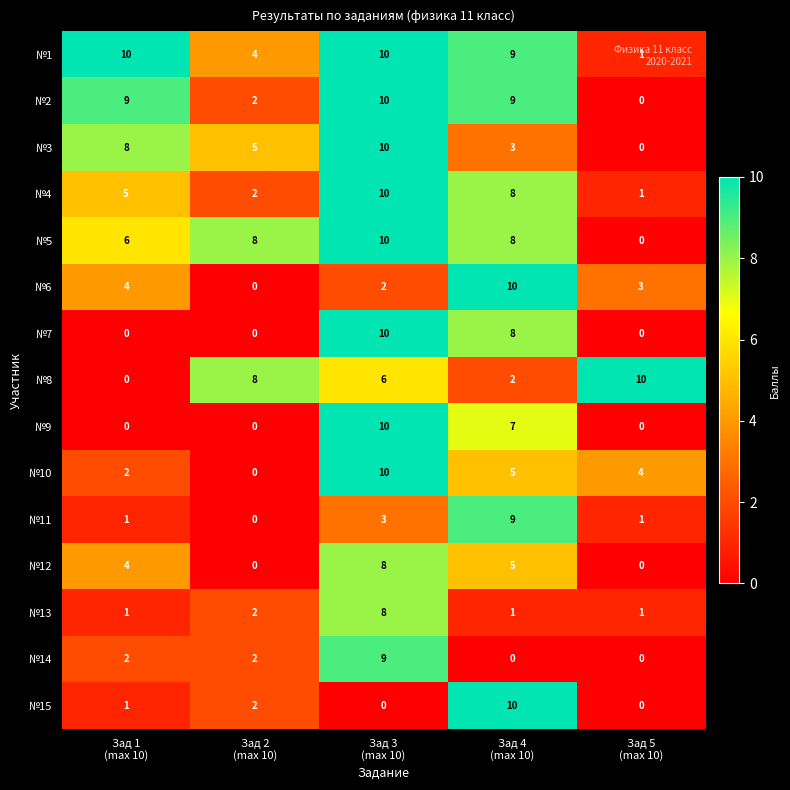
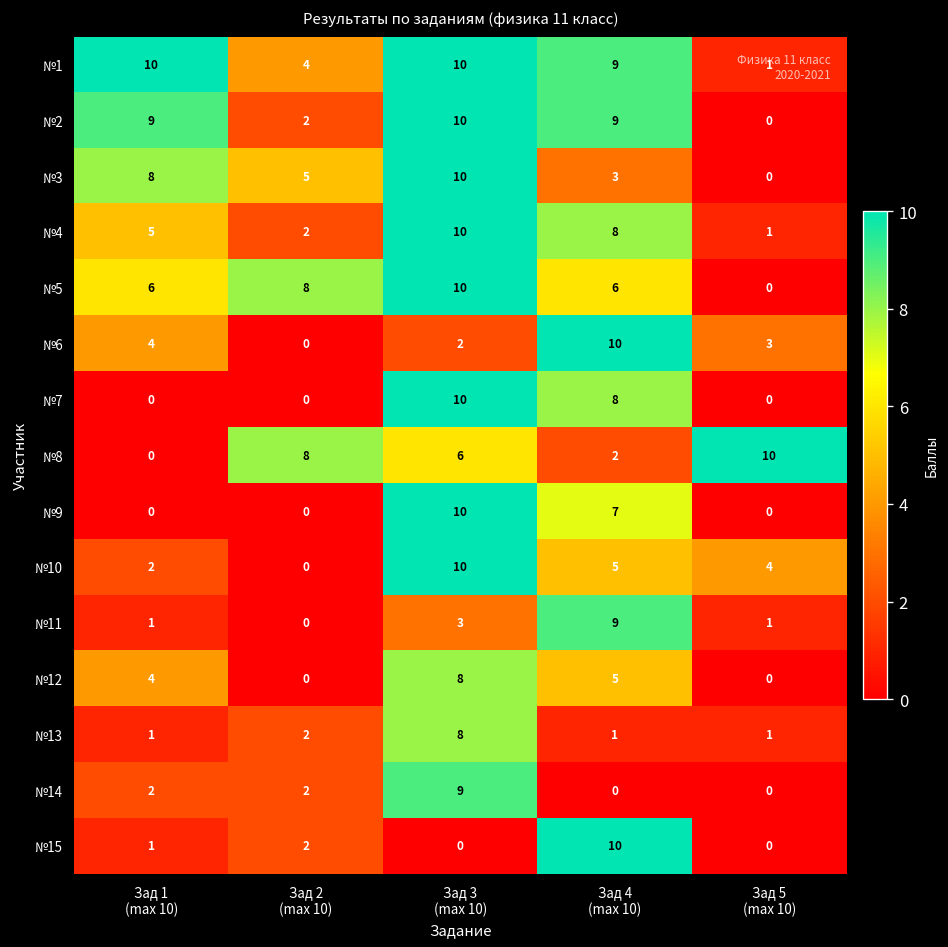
  {
    "№1": {
      "Зад 1 (max 10)": 10,
      "Зад 2 (max 10)": 4,
      "Зад 3 (max 10)": 10,
      "Зад 4 (max 10)": 9
    },
    "№2": {
      "Зад 1 (max 10)": 9,
      "Зад 2 (max 10)": 2,
      "Зад 3 (max 10)": 10,
      "Зад 4 (max 10)": 9,
      "Зад 5 (max 10)": 0
    },
    "№3": {
      "Зад 1 (max 10)": 8,
      "Зад 2 (max 10)": 5,
      "Зад 3 (max 10)": 10,
      "Зад 4 (max 10)": 3,
      "Зад 5 (max 10)": 0
    },
    "№4": {
      "Зад 1 (max 10)": 5,
      "Зад 2 (max 10)": 2,
      "Зад 3 (max 10)": 10,
      "Зад 4 (max 10)": 8,
      "Зад 5 (max 10)": 1
    },
    "№5": {
      "Зад 1 (max 10)": 6,
      "Зад 2 (max 10)": 8,
      "Зад 3 (max 10)": 10,
-     "Зад 4 (max 10)": 8,
+     "Зад 4 (max 10)": 6,
      "Зад 5 (max 10)": 0
    },
    "№6": {
      "Зад 1 (max 10)": 4,
      "Зад 2 (max 10)": 0,
      "Зад 3 (max 10)": 2,
      "Зад 4 (max 10)": 10,
      "Зад 5 (max 10)": 3
    },
    "№7": {
      "Зад 1 (max 10)": 0,
      "Зад 2 (max 10)": 0,
      "Зад 3 (max 10)": 10,
      "Зад 4 (max 10)": 8,
      "Зад 5 (max 10)": 0
    },
    "№8": {
      "Зад 1 (max 10)": 0,
      "Зад 2 (max 10)": 8,
      "Зад 3 (max 10)": 6,
      "Зад 4 (max 10)": 2,
      "Зад 5 (max 10)": 10
    },
    "№9": {
      "Зад 1 (max 10)": 0,
      "Зад 2 (max 10)": 0,
      "Зад 3 (max 10)": 10,
      "Зад 4 (max 10)": 7,
      "Зад 5 (max 10)": 0
    },
    "№10": {
      "Зад 1 (max 10)": 2,
      "Зад 2 (max 10)": 0,
      "Зад 3 (max 10)": 10,
      "Зад 4 (max 10)": 5,
      "Зад 5 (max 10)": 4
    },
    "№11": {
      "Зад 1 (max 10)": 1,
      "Зад 2 (max 10)": 0,
      "Зад 3 (max 10)": 3,
      "Зад 4 (max 10)": 9,
      "Зад 5 (max 10)": 1
    },
    "№12": {
      "Зад 1 (max 10)": 4,
      "Зад 2 (max 10)": 0,
      "Зад 3 (max 10)": 8,
      "Зад 4 (max 10)": 5,
      "Зад 5 (max 10)": 0
    },
    "№13": {
      "Зад 1 (max 10)": 1,
      "Зад 2 (max 10)": 2,
      "Зад 3 (max 10)": 8,
      "Зад 4 (max 10)": 1,
      "Зад 5 (max 10)": 1
    },
    "№14": {
      "Зад 1 (max 10)": 2,
      "Зад 2 (max 10)": 2,
      "Зад 3 (max 10)": 9,
      "Зад 4 (max 10)": 0,
      "Зад 5 (max 10)": 0
    },
    "№15": {
      "Зад 1 (max 10)": 1,
      "Зад 2 (max 10)": 2,
      "Зад 3 (max 10)": 0,
      "Зад 4 (max 10)": 10,
      "Зад 5 (max 10)": 0
    }
  }
